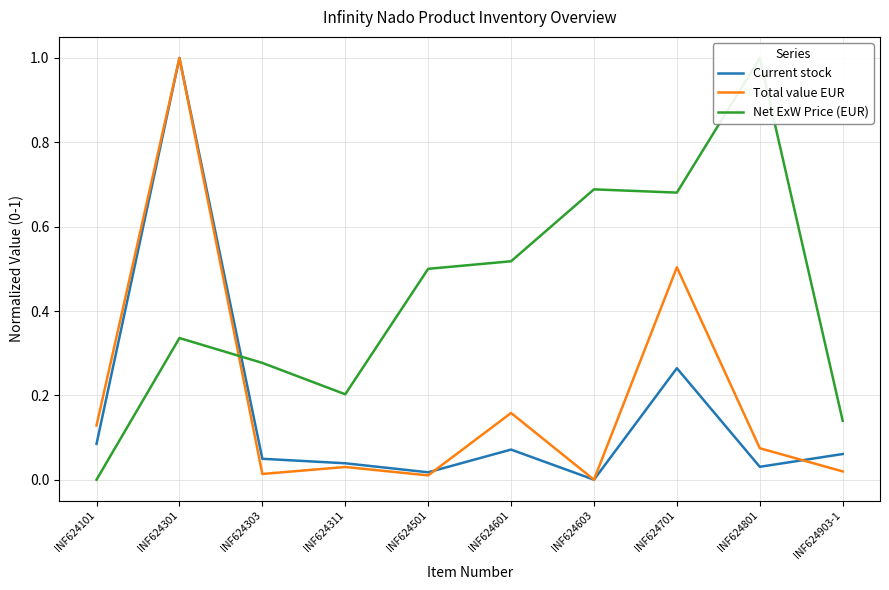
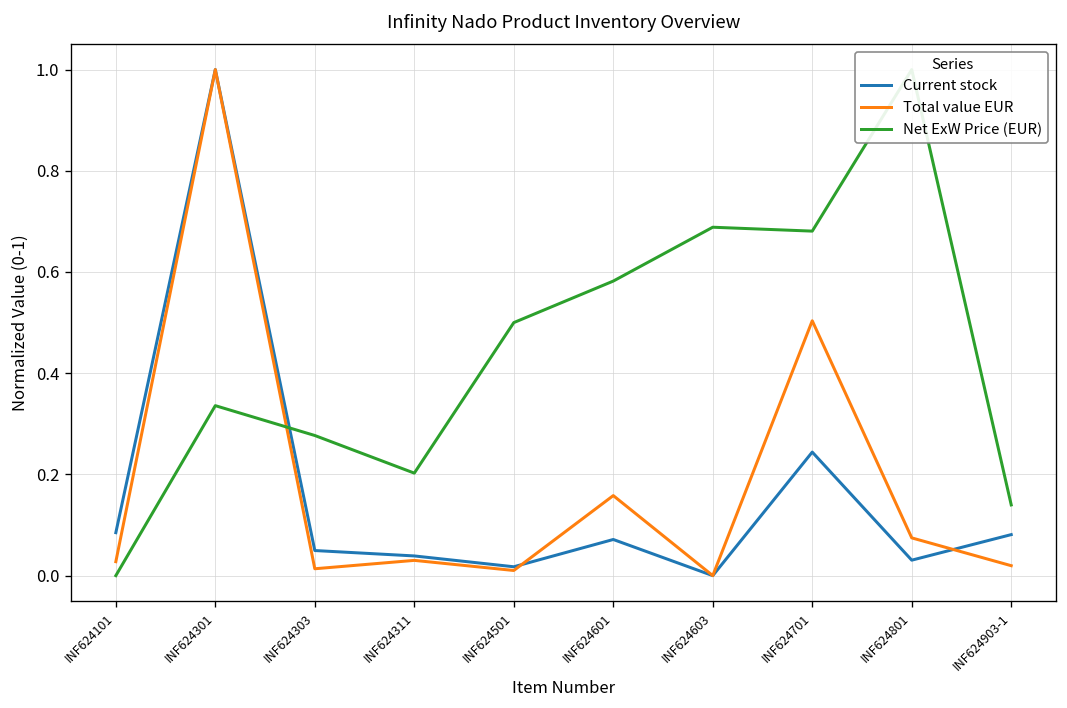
  {
    "Current stock": {
      "INF624101": 0.08,
      "INF624303": 0.05,
      "INF624311": 0.04,
      "INF624501": 0.02,
      "INF624601": 0.07,
-     "INF624701": 0.26,
+     "INF624701": 0.24,
      "INF624801": 0.03,
-     "INF624903-1": 0.06
+     "INF624903-1": 0.08
    },
    "Total value EUR": {
-     "INF624101": 0.13,
+     "INF624101": 0.03,
      "INF624303": 0.01,
      "INF624311": 0.03,
      "INF624501": 0.01,
      "INF624601": 0.16,
      "INF624701": 0.50,
      "INF624801": 0.07,
      "INF624903-1": 0.02
    },
    "Net ExW Price (EUR)": {
      "INF624101": 0.00,
      "INF624301": 0.34,
      "INF624303": 0.28,
      "INF624311": 0.20,
      "INF624501": 0.50,
-     "INF624601": 0.52,
+     "INF624601": 0.58,
      "INF624603": 0.69,
      "INF624701": 0.68,
      "INF624903-1": 0.14
    }
  }
